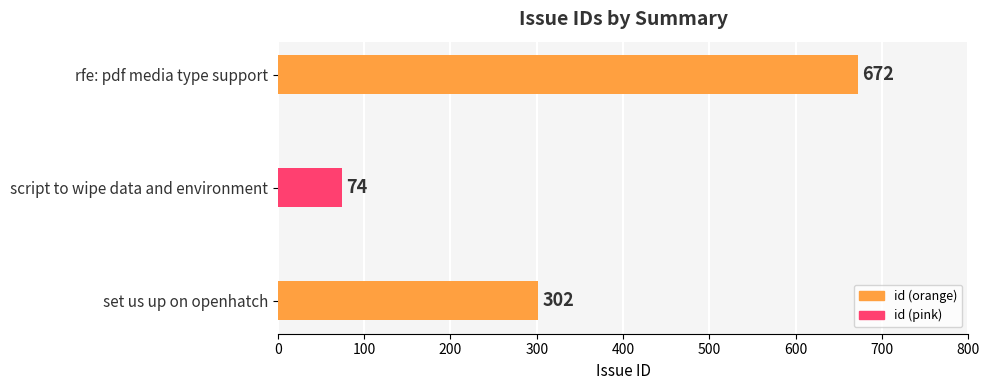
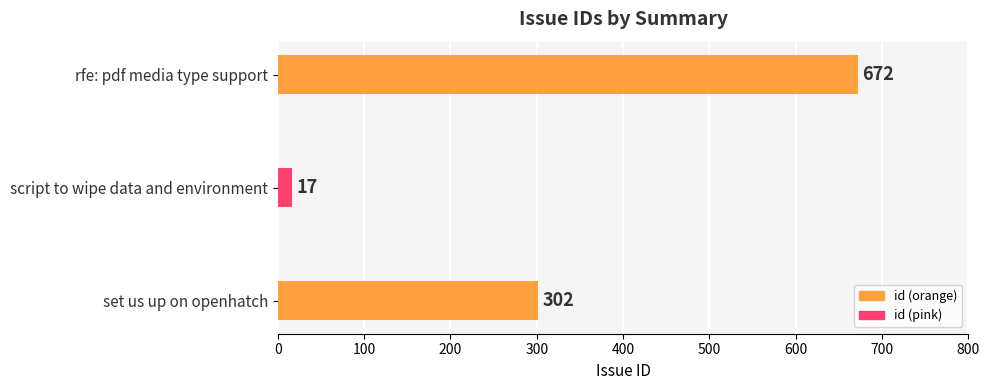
  {
    "rfe: pdf media type support": 672,
-   "script to wipe data and environment": 74,
+   "script to wipe data and environment": 17,
    "set us up on openhatch": 302
  }
